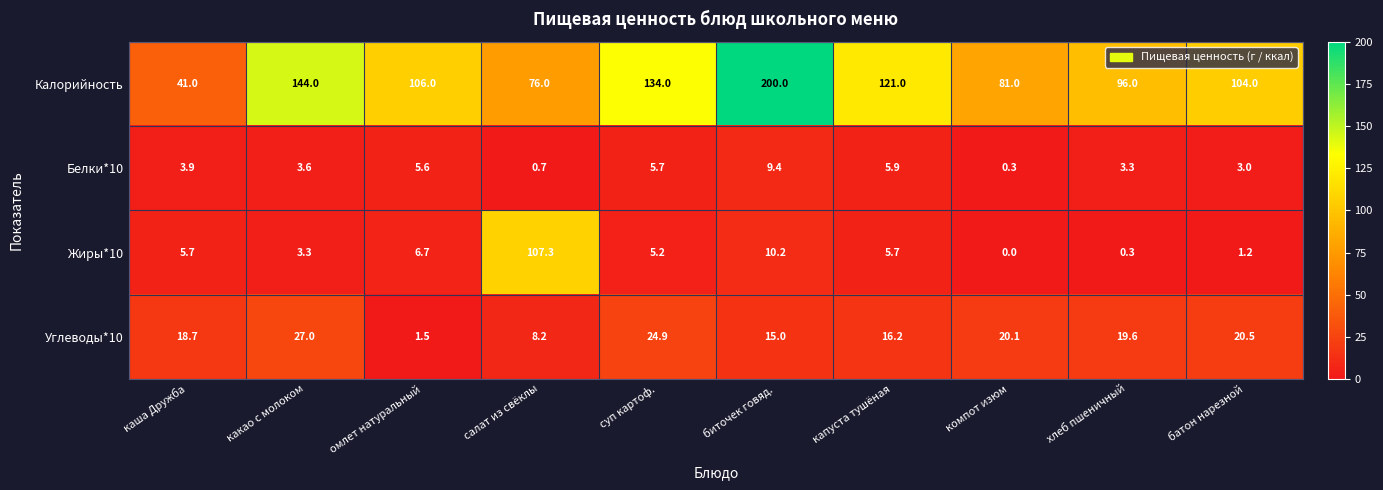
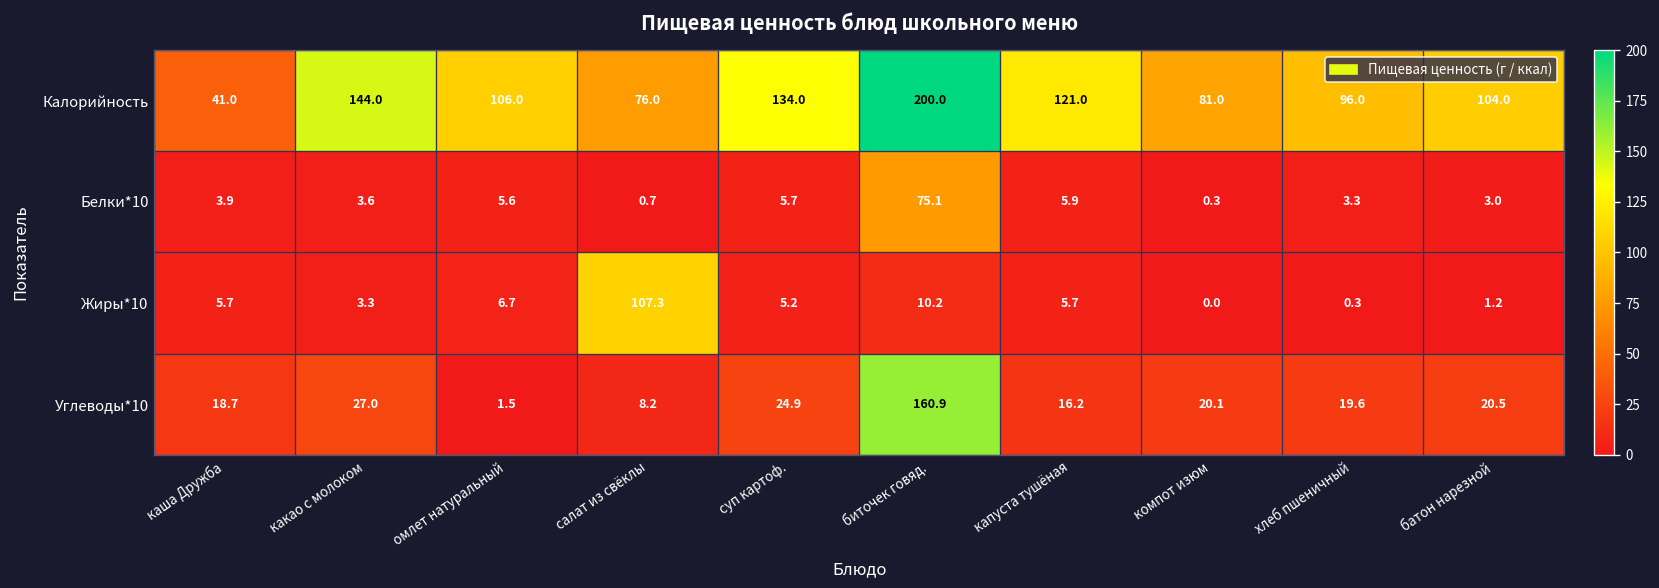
  {
    "Калорийность": {
      "каша Дружба": 41.0,
      "какао с молоком": 144.0,
      "омлет натуральный": 106.0,
      "салат из свёклы": 76.0,
      "суп картоф.": 134.0,
      "биточек говяд.": 200.0,
      "капуста тушёная": 121.0,
      "компот изюм": 81.0,
      "хлеб пшеничный": 96.0,
      "батон нарезной": 104.0
    },
    "Белки*10": {
      "каша Дружба": 3.9,
      "какао с молоком": 3.6,
      "омлет натуральный": 5.6,
      "салат из свёклы": 0.7,
      "суп картоф.": 5.7,
-     "биточек говяд.": 9.4,
+     "биточек говяд.": 75.1,
      "капуста тушёная": 5.9,
      "компот изюм": 0.3,
      "хлеб пшеничный": 3.3,
      "батон нарезной": 3.0
    },
    "Жиры*10": {
      "каша Дружба": 5.7,
      "какао с молоком": 3.3,
      "омлет натуральный": 6.7,
      "салат из свёклы": 107.3,
      "суп картоф.": 5.2,
      "биточек говяд.": 10.2,
      "капуста тушёная": 5.7,
      "компот изюм": 0.0,
      "хлеб пшеничный": 0.3,
      "батон нарезной": 1.2
    },
    "Углеводы*10": {
      "каша Дружба": 18.7,
      "какао с молоком": 27.0,
      "омлет натуральный": 1.5,
      "салат из свёклы": 8.2,
      "суп картоф.": 24.9,
-     "биточек говяд.": 15.0,
+     "биточек говяд.": 160.9,
      "капуста тушёная": 16.2,
      "компот изюм": 20.1,
      "хлеб пшеничный": 19.6,
      "батон нарезной": 20.5
    }
  }
